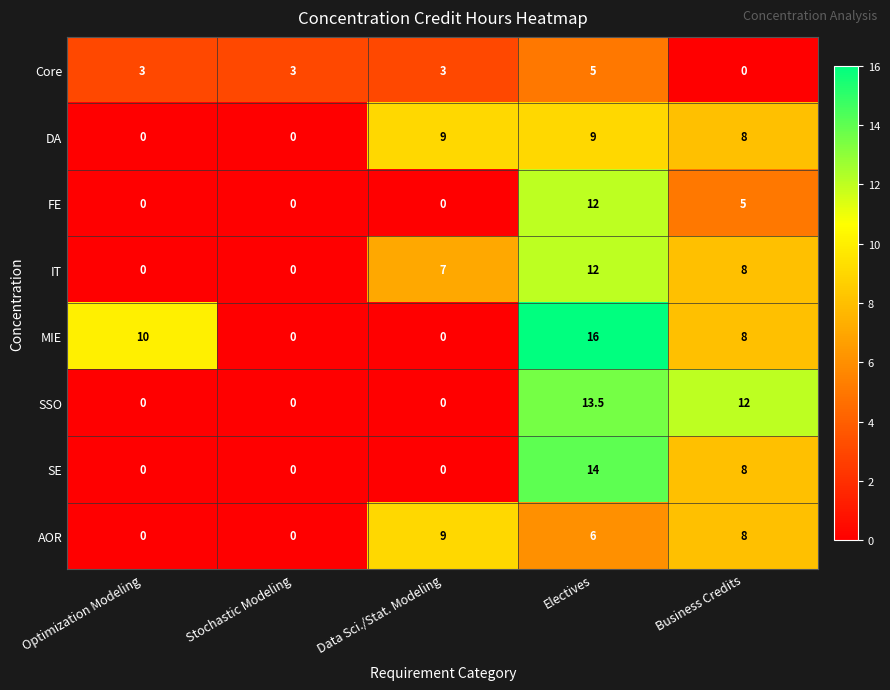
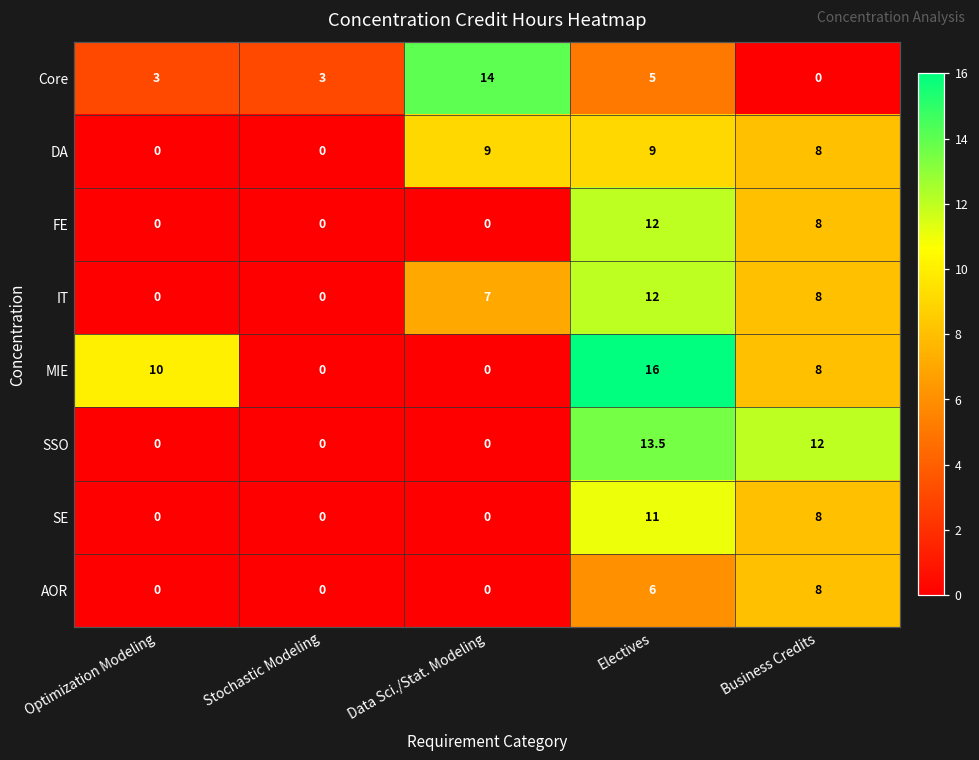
  {
    "Core": {
      "Optimization Modeling": 3,
      "Stochastic Modeling": 3,
-     "Data Sci./Stat. Modeling": 3,
+     "Data Sci./Stat. Modeling": 14,
      "Electives": 5,
      "Business Credits": 0
    },
    "DA": {
      "Optimization Modeling": 0,
      "Stochastic Modeling": 0,
      "Data Sci./Stat. Modeling": 9,
      "Electives": 9,
      "Business Credits": 8
    },
    "FE": {
      "Optimization Modeling": 0,
      "Stochastic Modeling": 0,
      "Data Sci./Stat. Modeling": 0,
      "Electives": 12,
-     "Business Credits": 5
+     "Business Credits": 8
    },
    "IT": {
      "Optimization Modeling": 0,
      "Stochastic Modeling": 0,
      "Data Sci./Stat. Modeling": 7,
      "Electives": 12,
      "Business Credits": 8
    },
    "MIE": {
      "Optimization Modeling": 10,
      "Stochastic Modeling": 0,
      "Data Sci./Stat. Modeling": 0,
      "Electives": 16,
      "Business Credits": 8
    },
    "SSO": {
      "Optimization Modeling": 0,
      "Stochastic Modeling": 0,
      "Data Sci./Stat. Modeling": 0,
      "Electives": 13.5,
      "Business Credits": 12
    },
    "SE": {
      "Optimization Modeling": 0,
      "Stochastic Modeling": 0,
      "Data Sci./Stat. Modeling": 0,
-     "Electives": 14,
+     "Electives": 11,
      "Business Credits": 8
    },
    "AOR": {
      "Optimization Modeling": 0,
      "Stochastic Modeling": 0,
-     "Data Sci./Stat. Modeling": 9,
+     "Data Sci./Stat. Modeling": 0,
      "Electives": 6,
      "Business Credits": 8
    }
  }
